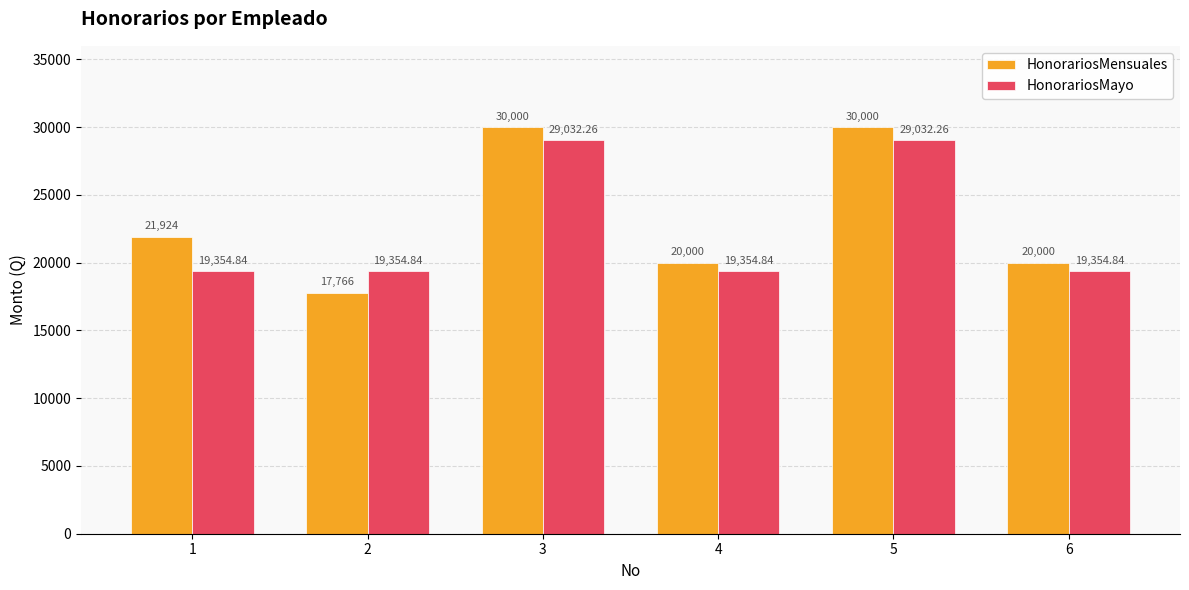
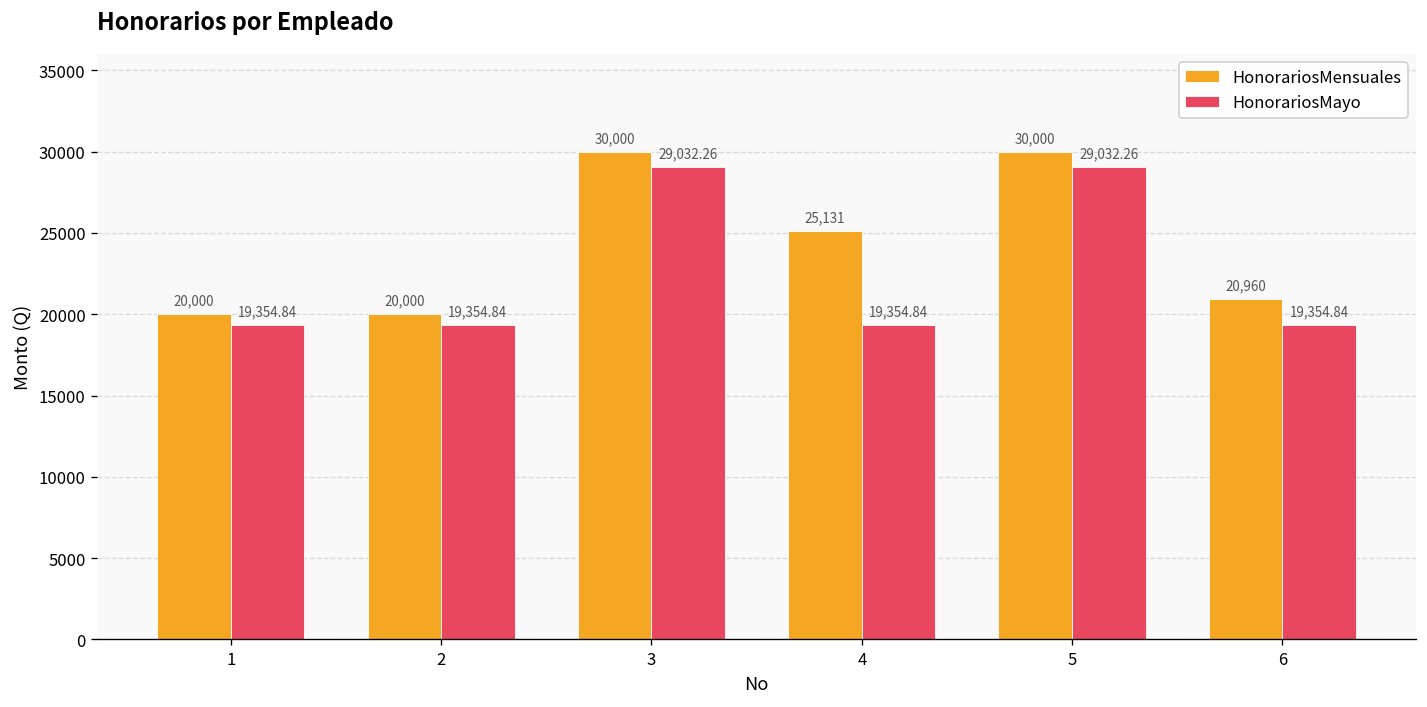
  {
    "HonorariosMensuales": {
-     "1": "21,924",
-     "2": "17,766",
+     "1": "20,000",
+     "2": "20,000",
      "3": "30,000",
-     "4": "20,000",
+     "4": "25,131",
      "5": "30,000",
-     "6": "20,000"
+     "6": "20,960"
    },
    "HonorariosMayo": {
      "1": "19,354.84",
      "2": "19,354.84",
      "3": "29,032.26",
      "4": "19,354.84",
      "5": "29,032.26",
      "6": "19,354.84"
    }
  }
